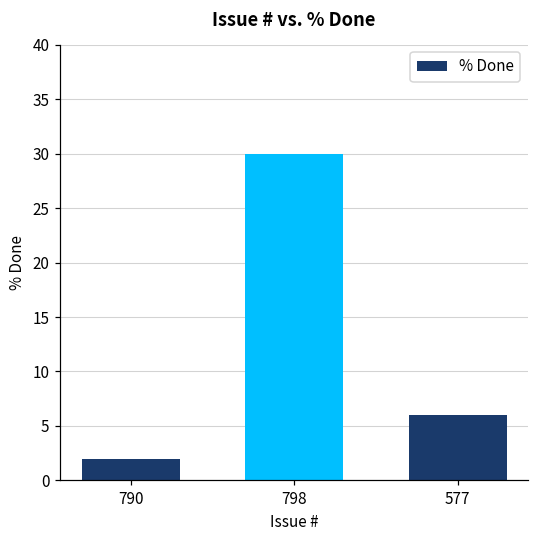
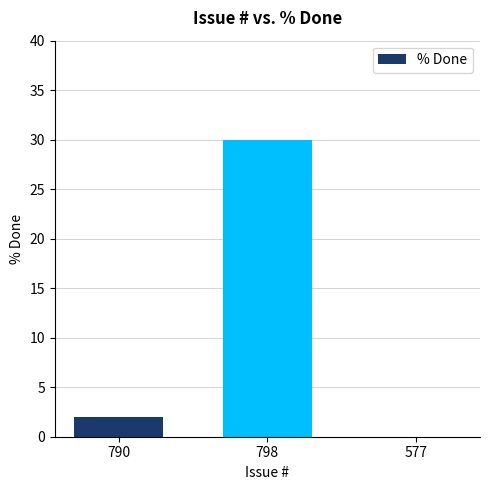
  {
    "% Done": {
      "790": 2,
      "798": 30,
-     "577": 6
+     "577": 0
    }
  }
